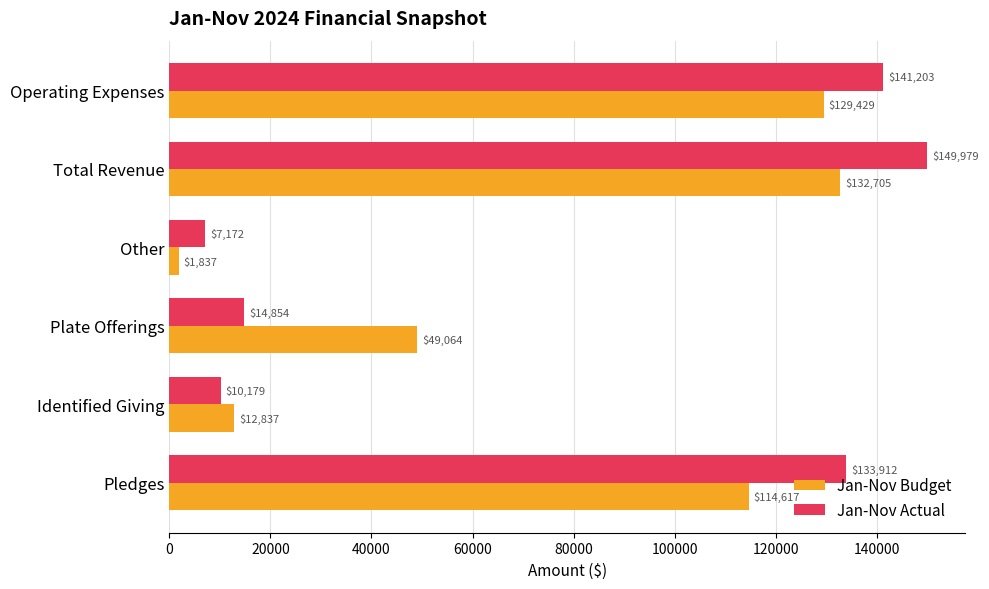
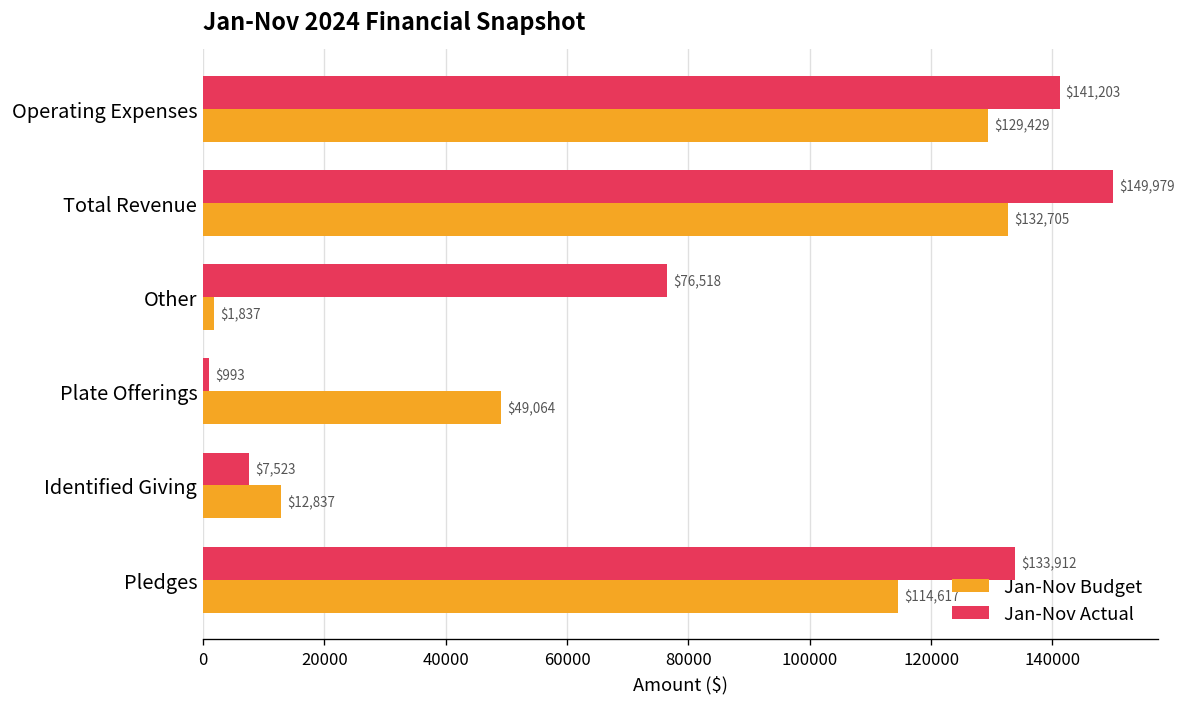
  {
    "Jan-Nov Budget": {
      "Operating Expenses": "$129,429",
      "Total Revenue": "$132,705",
      "Other": "$1,837",
      "Plate Offerings": "$49,064",
      "Identified Giving": "$12,837",
      "Pledges": "$114,617"
    },
    "Jan-Nov Actual": {
      "Operating Expenses": "$141,203",
      "Total Revenue": "$149,979",
-     "Other": "$7,172",
-     "Plate Offerings": "$14,854",
-     "Identified Giving": "$10,179",
+     "Other": "$76,518",
+     "Plate Offerings": "$993",
+     "Identified Giving": "$7,523",
      "Pledges": "$133,912"
    }
  }
